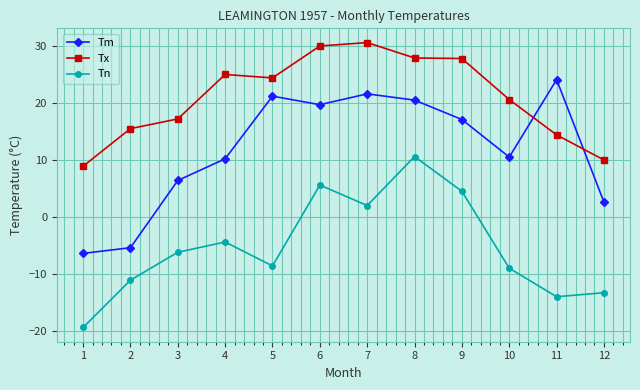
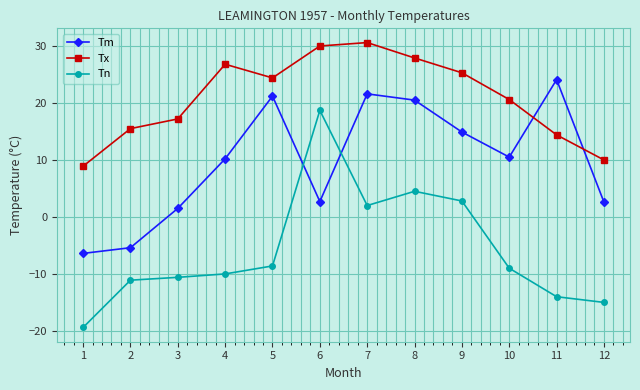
  {
    "Tm": {
      "1": -6,
      "2": -5,
-     "3": 6,
+     "3": 2,
      "4": 10,
      "5": 21,
-     "6": 20,
+     "6": 3,
      "7": 22,
      "8": 21,
-     "9": 17,
+     "9": 15,
      "10": 11,
      "11": 24,
      "12": 3
    },
    "Tx": {
      "1": 9,
      "2": 16,
      "3": 17,
-     "4": 25,
+     "4": 27,
      "5": 24,
      "6": 30,
      "7": 31,
      "8": 28,
-     "9": 28,
+     "9": 25,
      "10": 21,
      "11": 14,
      "12": 10
    },
    "Tn": {
      "1": -19,
      "2": -11,
-     "3": -6,
-     "4": -4,
+     "3": -11,
+     "4": -10,
      "5": -9,
-     "6": 6,
+     "6": 19,
      "7": 2,
-     "8": 11,
-     "9": 5,
+     "8": 5,
+     "9": 3,
      "10": -9,
      "11": -14,
-     "12": -13
+     "12": -15
    }
  }
